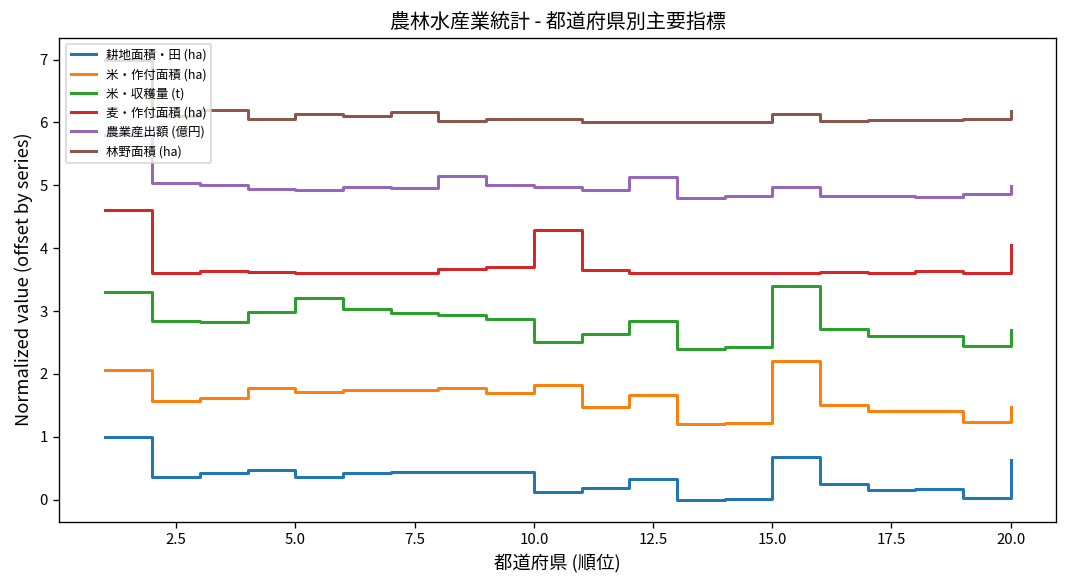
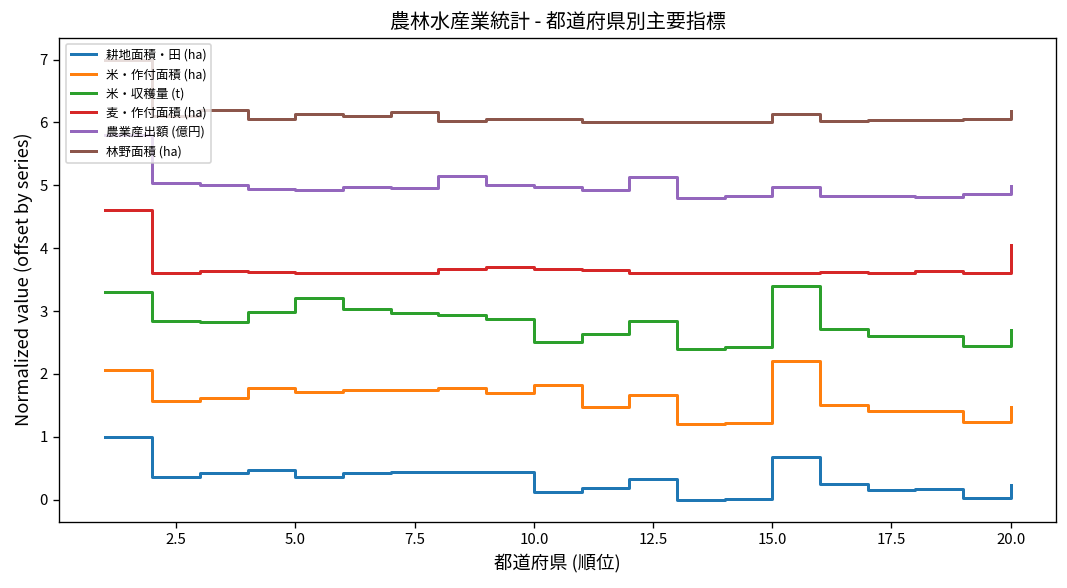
  {
    "耕地面積・田 (ha)": {
      "5.0": 0.4,
      "10.0": 0.1,
      "15.0": 0.7,
-     "20.0": 0.6
+     "20.0": 0.2
    },
    "米・作付面積 (ha)": {
      "5.0": 1.7,
      "10.0": 1.8,
      "15.0": 2.2,
      "20.0": 1.5
    },
    "米・収穫量 (t)": {
      "5.0": 3.2,
      "10.0": 2.5,
      "15.0": 3.4,
      "20.0": 2.7
    },
    "麦・作付面積 (ha)": {
      "5.0": 3.6,
-     "10.0": 4.3,
+     "10.0": 3.7,
      "15.0": 3.6,
      "20.0": 4.1
    },
    "農業産出額 (億円)": {
      "5.0": 4.9,
      "10.0": 5.0,
      "15.0": 5.0,
      "20.0": 5.0
    },
    "林野面積 (ha)": {
      "5.0": 6.1,
      "10.0": 6.1,
      "15.0": 6.1,
      "20.0": 6.2
    }
  }
